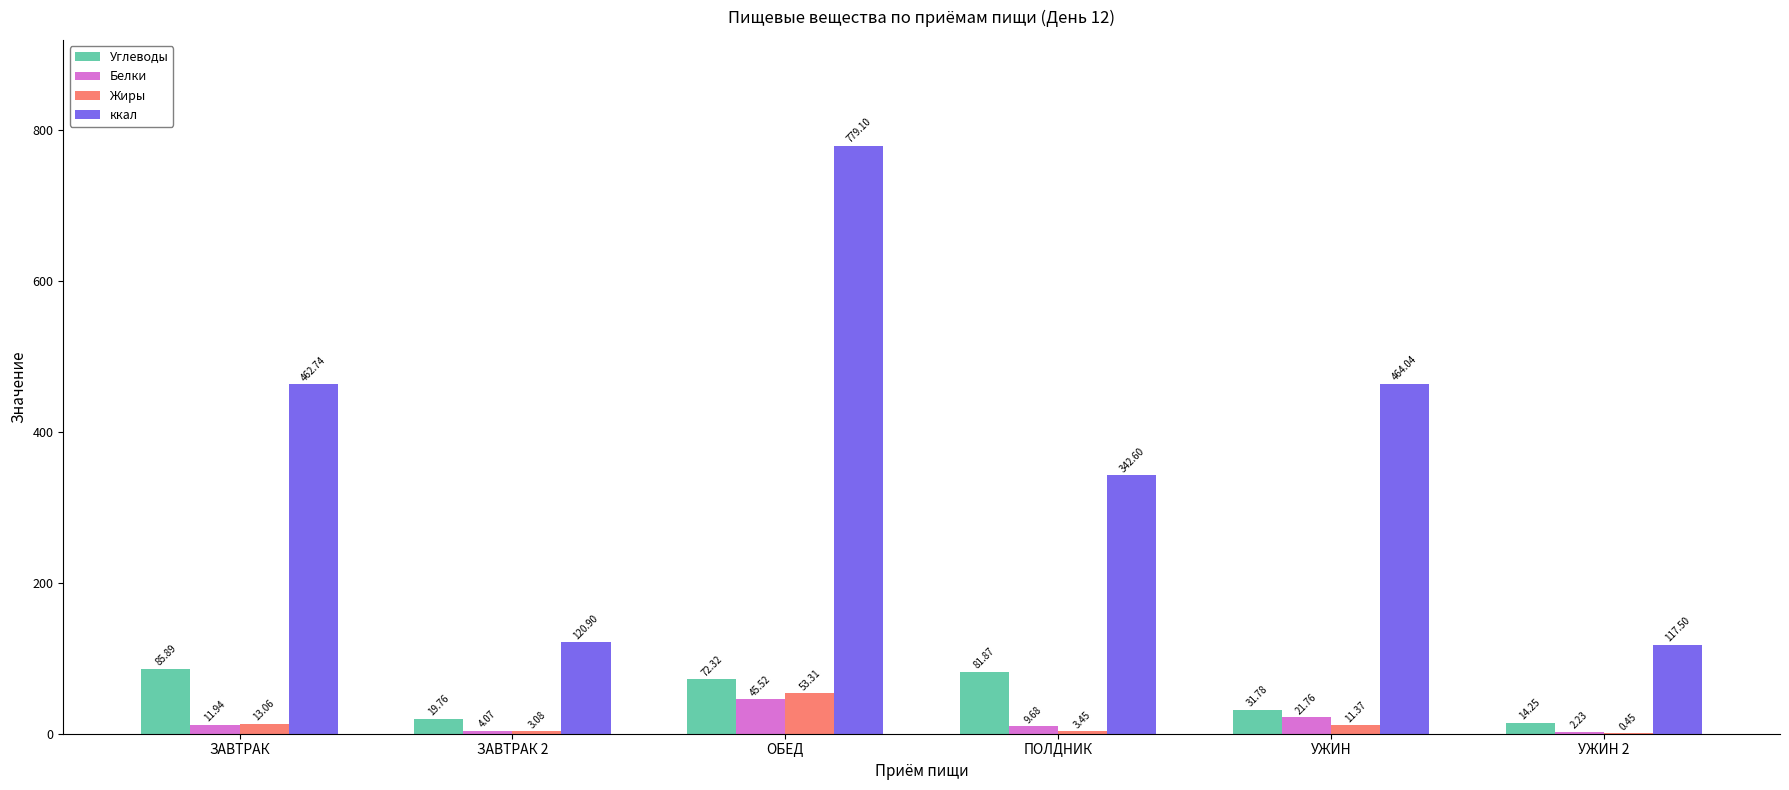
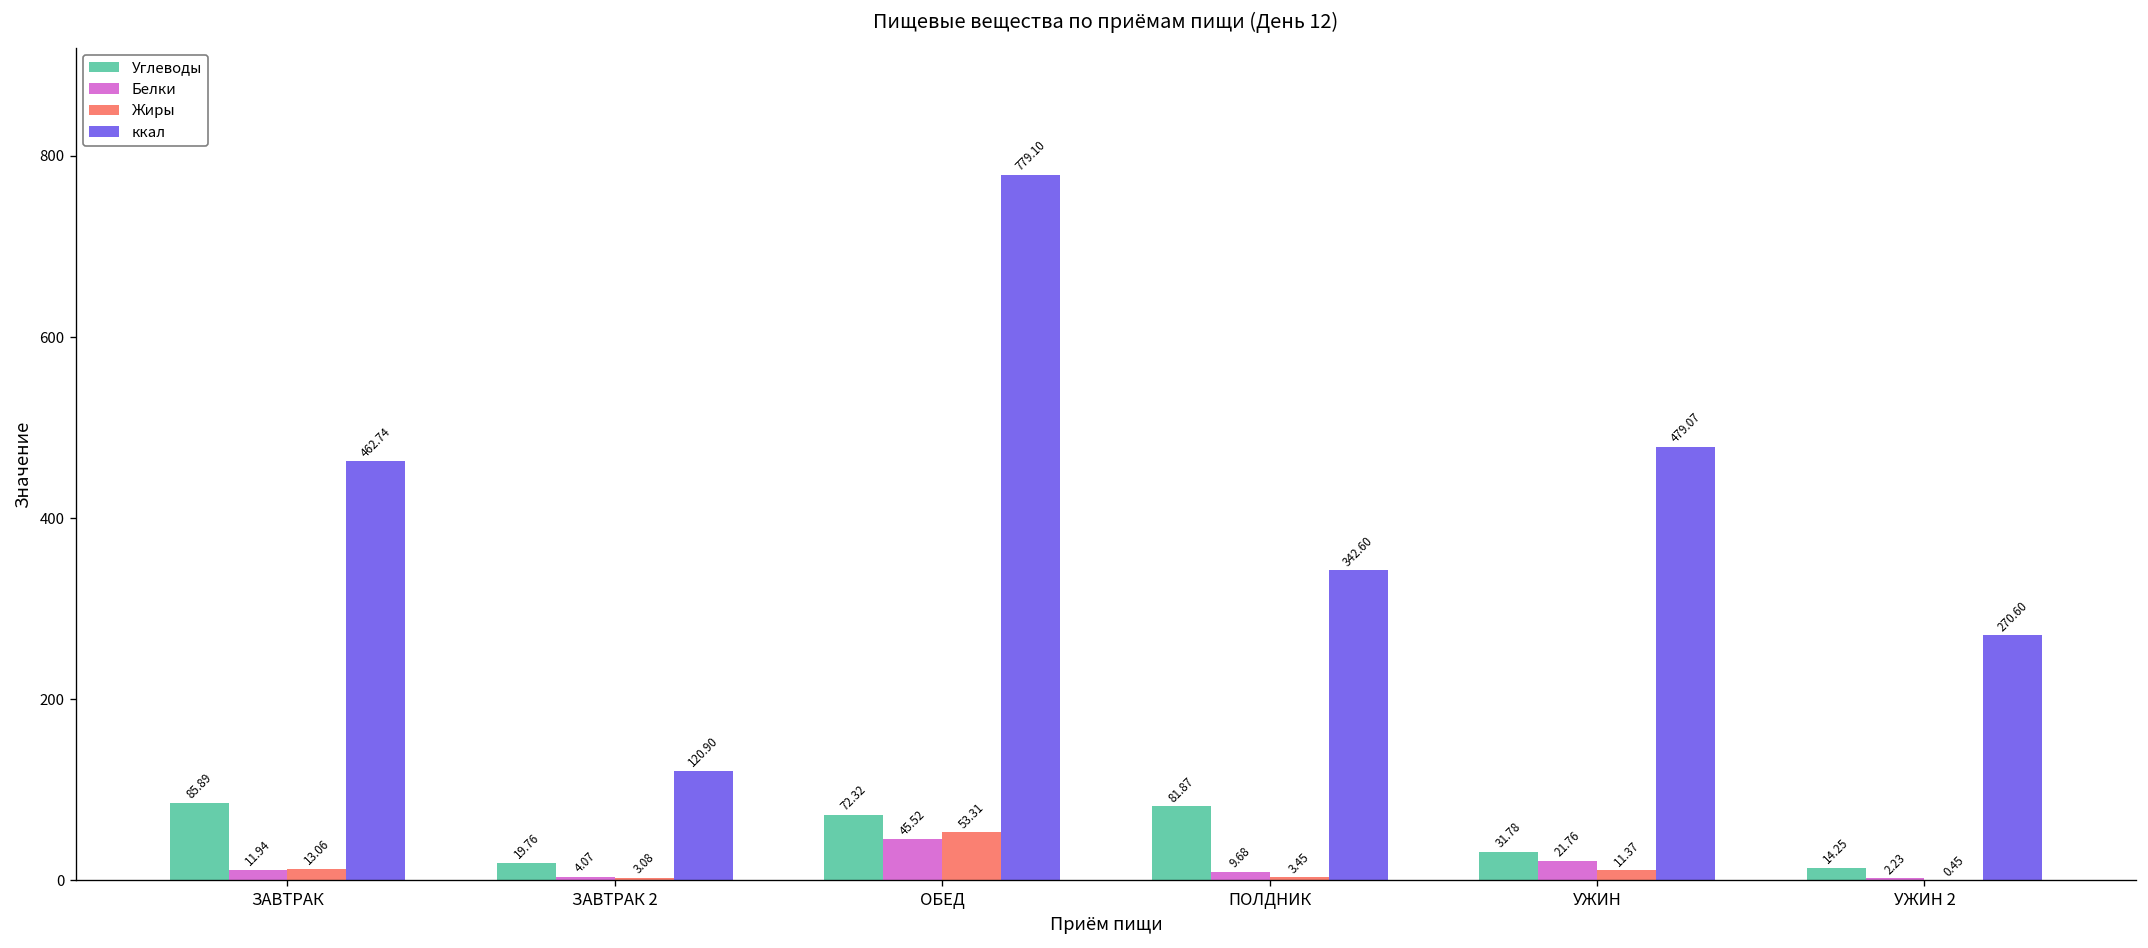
  {
    "Углеводы": {
      "ЗАВТРАК": 85.89,
      "ЗАВТРАК 2": 19.76,
      "ОБЕД": 72.32,
      "ПОЛДНИК": 81.87,
      "УЖИН": 31.78,
      "УЖИН 2": 14.25
    },
    "Белки": {
      "ЗАВТРАК": 11.94,
      "ЗАВТРАК 2": 4.07,
      "ОБЕД": 45.52,
      "ПОЛДНИК": 9.68,
      "УЖИН": 21.76,
      "УЖИН 2": 2.23
    },
    "Жиры": {
      "ЗАВТРАК": 13.06,
      "ЗАВТРАК 2": 3.08,
      "ОБЕД": 53.31,
      "ПОЛДНИК": 3.45,
      "УЖИН": 11.37,
      "УЖИН 2": 0.45
    },
    "ккал": {
      "ЗАВТРАК": 462.74,
      "ЗАВТРАК 2": 120.90,
      "ОБЕД": 779.10,
      "ПОЛДНИК": 342.60,
-     "УЖИН": 464.04,
-     "УЖИН 2": 117.50
+     "УЖИН": 479.07,
+     "УЖИН 2": 270.60
    }
  }
